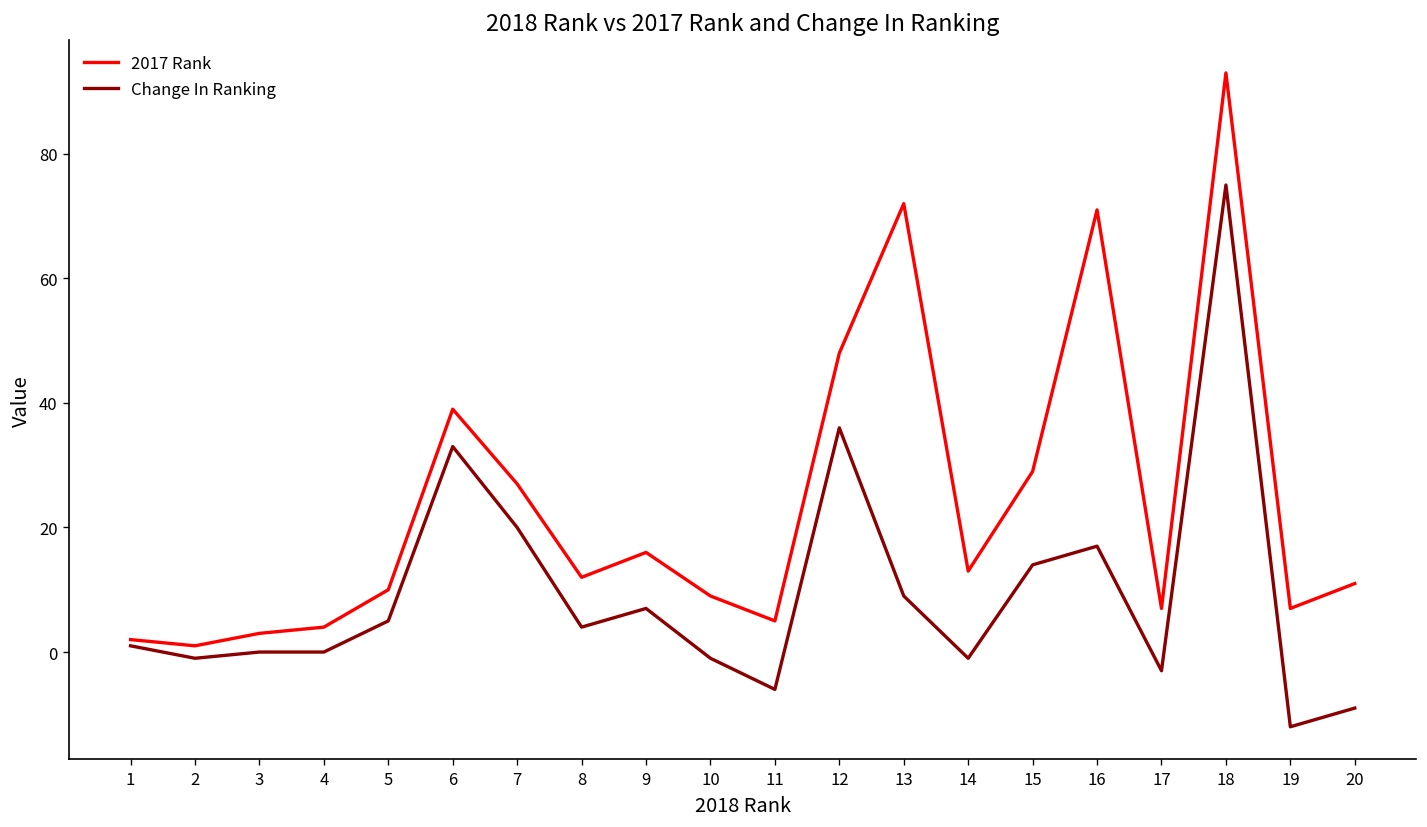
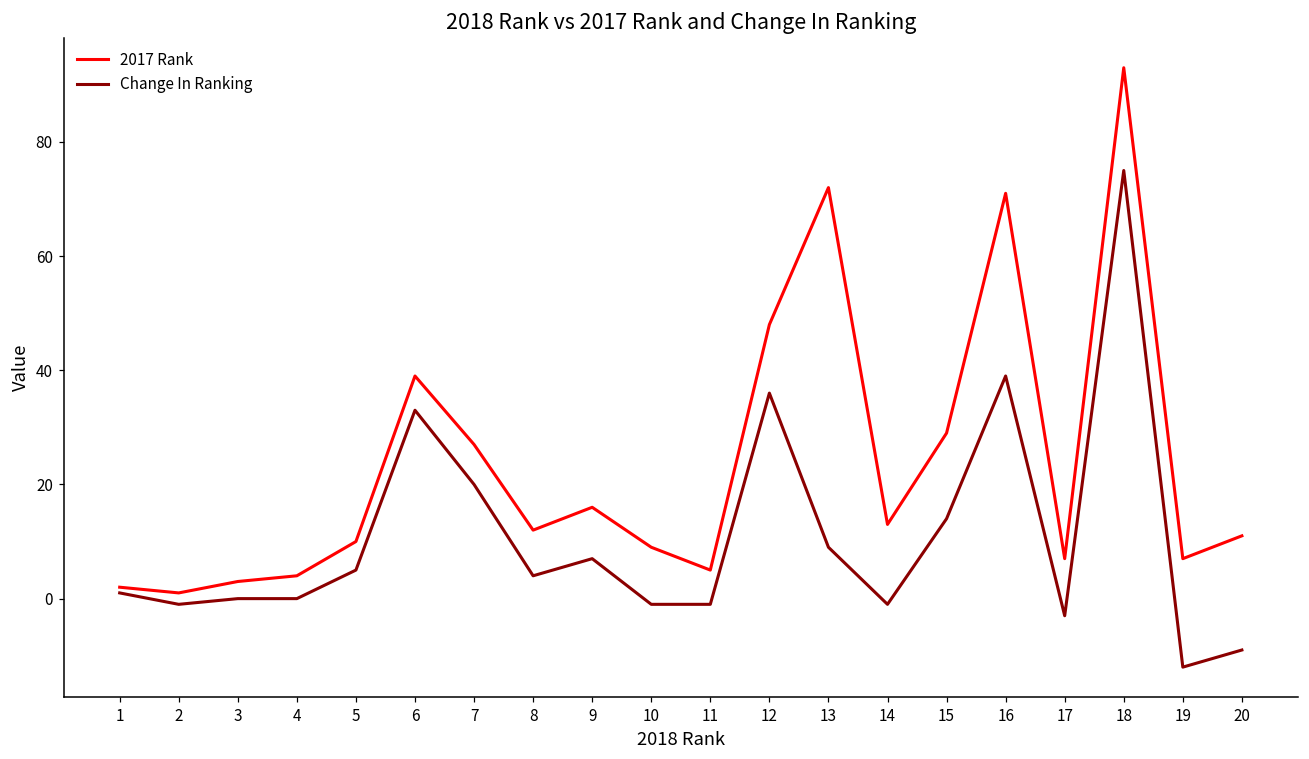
  {
    "2017 Rank": {
      "1": 2,
      "2": 1,
      "3": 3,
      "4": 4,
      "5": 10,
      "6": 39,
      "7": 27,
      "8": 12,
      "9": 16,
      "10": 9,
      "11": 5,
      "12": 48,
      "13": 72,
      "14": 13,
      "15": 29,
      "16": 71,
      "17": 7,
      "18": 93,
      "19": 7,
      "20": 11
    },
    "Change In Ranking": {
      "1": 1,
      "2": -1,
      "3": 0,
      "4": 0,
      "5": 5,
      "6": 33,
      "7": 20,
      "8": 4,
      "9": 7,
      "10": -1,
-     "11": -6,
+     "11": -1,
      "12": 36,
      "13": 9,
      "14": -1,
      "15": 14,
-     "16": 17,
+     "16": 39,
      "17": -3,
      "18": 75,
      "19": -12,
      "20": -9
    }
  }
